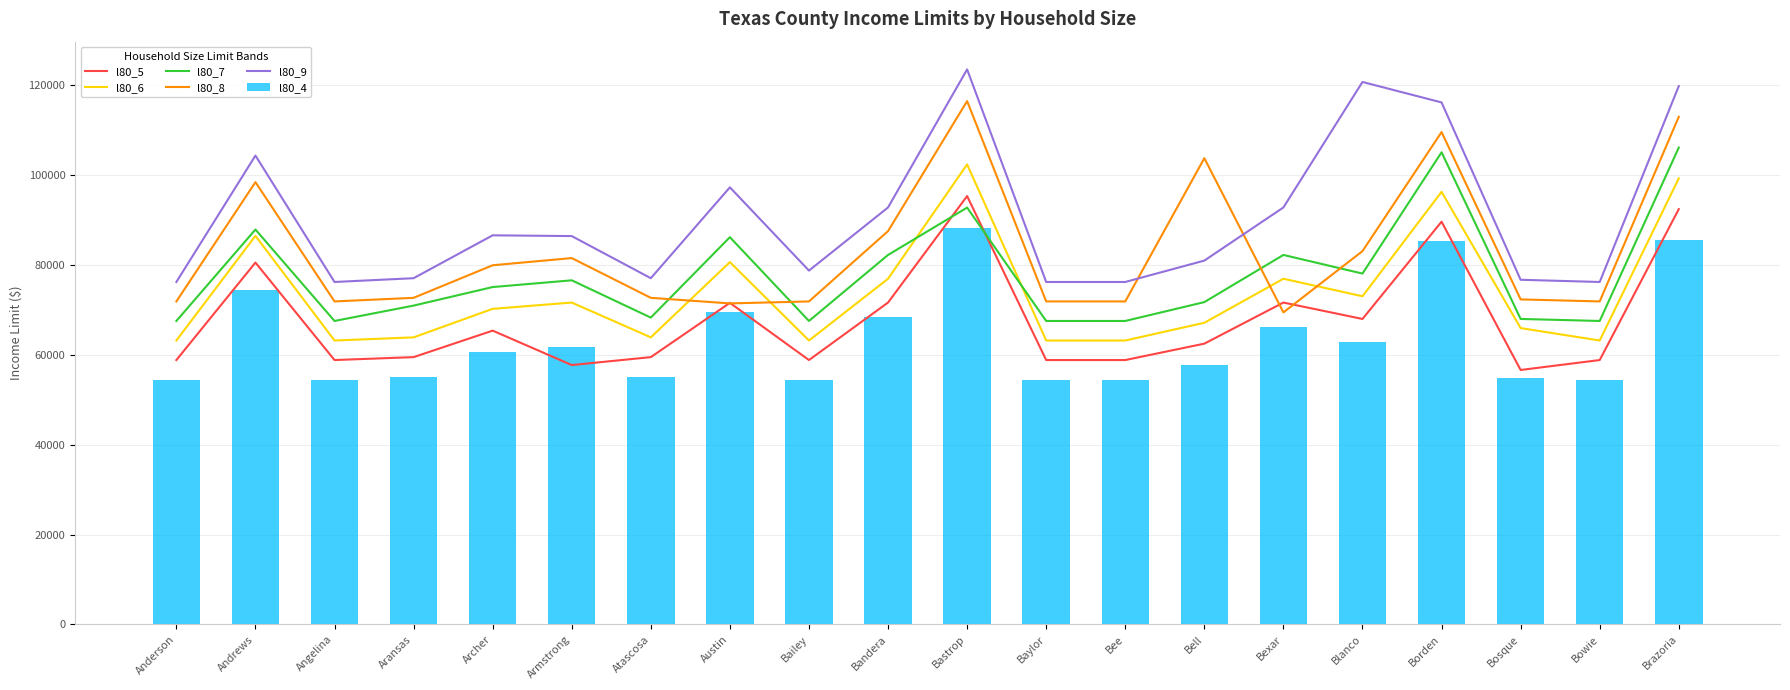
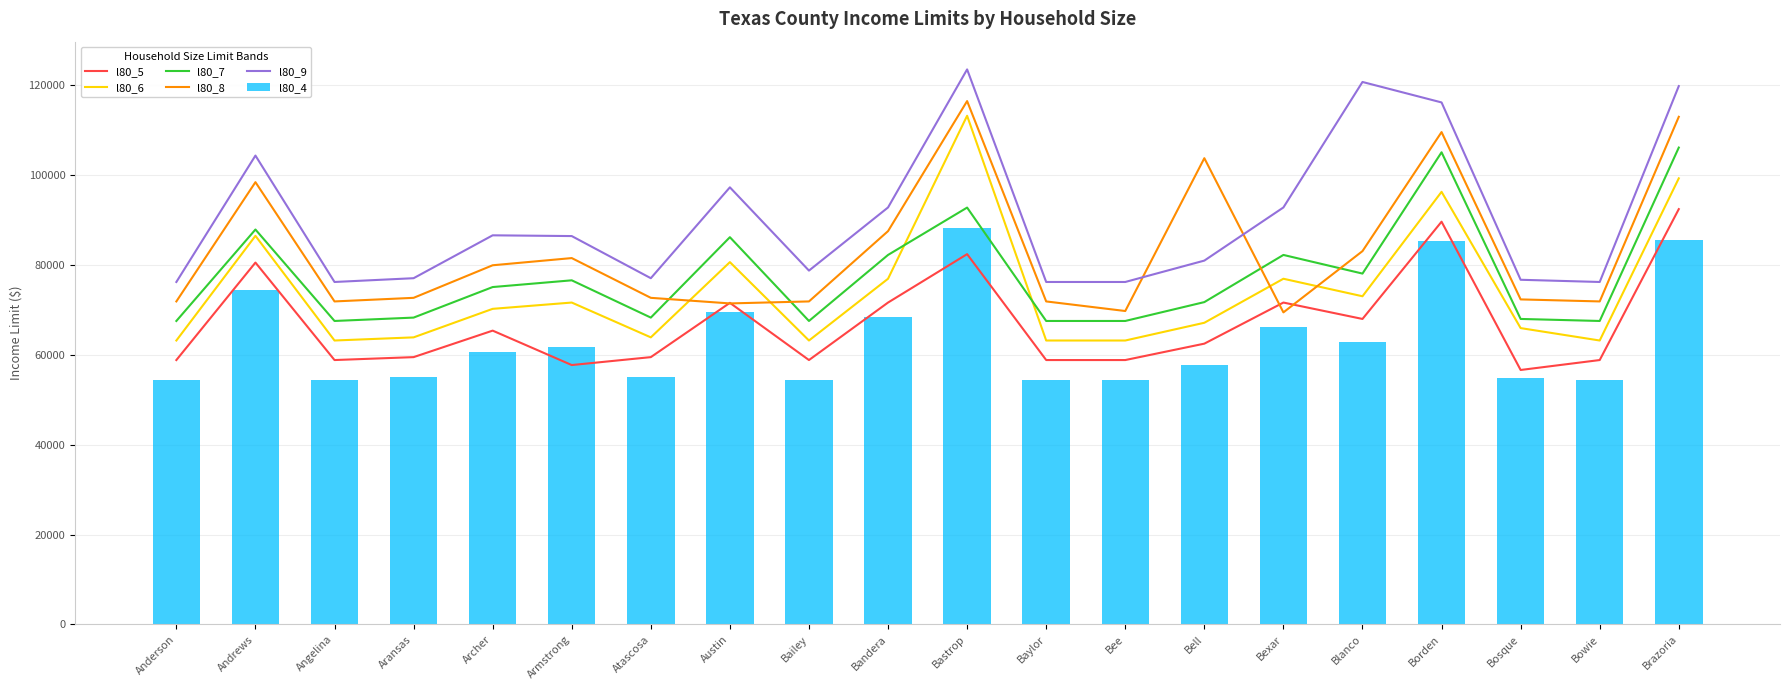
  {
    "l80_4": {
      "Anderson": 54000,
      "Andrews": 75000,
      "Angelina": 54000,
      "Aransas": 55000,
      "Archer": 61000,
      "Armstrong": 62000,
      "Atascosa": 55000,
      "Austin": 70000,
      "Bailey": 54000,
      "Bandera": 68000,
      "Bastrop": 88000,
      "Baylor": 54000,
      "Bee": 54000,
      "Bell": 58000,
      "Bexar": 66000,
      "Blanco": 63000,
      "Borden": 85000,
      "Bosque": 55000,
      "Bowie": 54000,
      "Brazoria": 86000
    },
    "l80_5": {
      "Anderson": 59000,
      "Andrews": 81000,
      "Angelina": 59000,
      "Aransas": 60000,
      "Archer": 65000,
      "Armstrong": 58000,
      "Atascosa": 60000,
      "Bailey": 59000,
      "Bandera": 72000,
-     "Bastrop": 95000,
+     "Bastrop": 82000,
      "Baylor": 59000,
      "Bee": 59000,
      "Bell": 63000,
      "Bexar": 72000,
      "Blanco": 68000,
      "Borden": 90000,
      "Bosque": 57000,
      "Bowie": 59000,
      "Brazoria": 92000
    },
    "l80_6": {
      "Anderson": 63000,
      "Andrews": 87000,
      "Angelina": 63000,
      "Aransas": 64000,
      "Archer": 70000,
      "Armstrong": 72000,
      "Atascosa": 64000,
      "Austin": 81000,
      "Bailey": 63000,
      "Bandera": 77000,
-     "Bastrop": 102000,
+     "Bastrop": 113000,
      "Baylor": 63000,
      "Bee": 63000,
      "Bell": 67000,
      "Bexar": 77000,
      "Blanco": 73000,
      "Borden": 96000,
      "Bosque": 66000,
      "Bowie": 63000,
      "Brazoria": 99000
    },
    "l80_7": {
      "Anderson": 68000,
      "Andrews": 88000,
      "Angelina": 68000,
-     "Aransas": 71000,
+     "Aransas": 68000,
      "Archer": 75000,
      "Armstrong": 77000,
      "Atascosa": 68000,
      "Austin": 86000,
      "Bailey": 68000,
      "Bandera": 82000,
      "Bastrop": 93000,
      "Baylor": 68000,
      "Bee": 68000,
      "Bell": 72000,
      "Bexar": 82000,
      "Blanco": 78000,
      "Borden": 105000,
      "Bosque": 68000,
      "Bowie": 68000,
      "Brazoria": 106000
    },
    "l80_8": {
      "Anderson": 72000,
      "Andrews": 98000,
      "Angelina": 72000,
      "Aransas": 73000,
      "Archer": 80000,
      "Armstrong": 82000,
      "Atascosa": 73000,
      "Bailey": 72000,
      "Bandera": 88000,
      "Bastrop": 117000,
      "Baylor": 72000,
-     "Bee": 72000,
+     "Bee": 70000,
      "Bell": 104000,
      "Bexar": 69000,
      "Blanco": 83000,
      "Borden": 110000,
      "Bosque": 72000,
      "Bowie": 72000,
      "Brazoria": 113000
    },
    "l80_9": {
      "Anderson": 76000,
      "Andrews": 104000,
      "Angelina": 76000,
      "Aransas": 77000,
      "Archer": 87000,
      "Armstrong": 86000,
      "Atascosa": 77000,
      "Austin": 97000,
      "Bailey": 79000,
      "Bandera": 93000,
      "Bastrop": 124000,
      "Baylor": 76000,
      "Bee": 76000,
      "Bell": 81000,
      "Bexar": 93000,
      "Blanco": 121000,
      "Borden": 116000,
      "Bosque": 77000,
      "Bowie": 76000,
      "Brazoria": 120000
    }
  }
